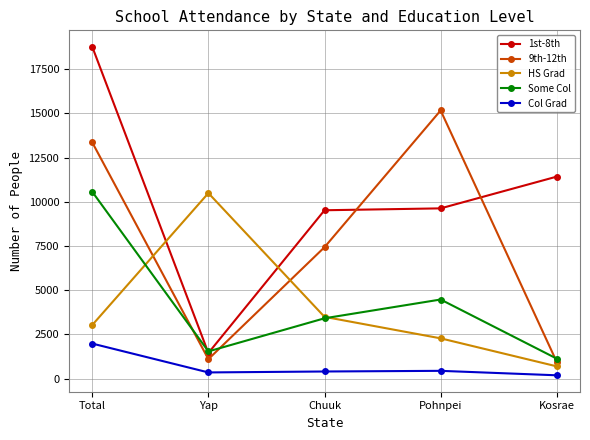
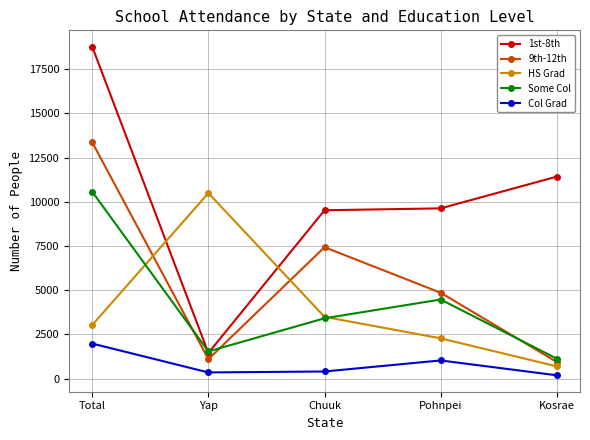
  {
    "1st-8th": {
      "Total": 18800,
      "Chuuk": 9500,
      "Pohnpei": 9600,
      "Kosrae": 11400
    },
    "9th-12th": {
      "Total": 13400,
      "Yap": 1100,
      "Chuuk": 7400,
-     "Pohnpei": 15200,
+     "Pohnpei": 4900,
      "Kosrae": 900
    },
    "HS Grad": {
      "Total": 3000,
      "Yap": 10500,
      "Pohnpei": 2300,
      "Kosrae": 700
    },
    "Some Col": {
      "Total": 10600,
      "Pohnpei": 4500,
      "Kosrae": 1100
    },
    "Col Grad": {
      "Total": 2000,
      "Yap": 400,
      "Chuuk": 400,
-     "Pohnpei": 400,
+     "Pohnpei": 1000,
      "Kosrae": 200
    }
  }
